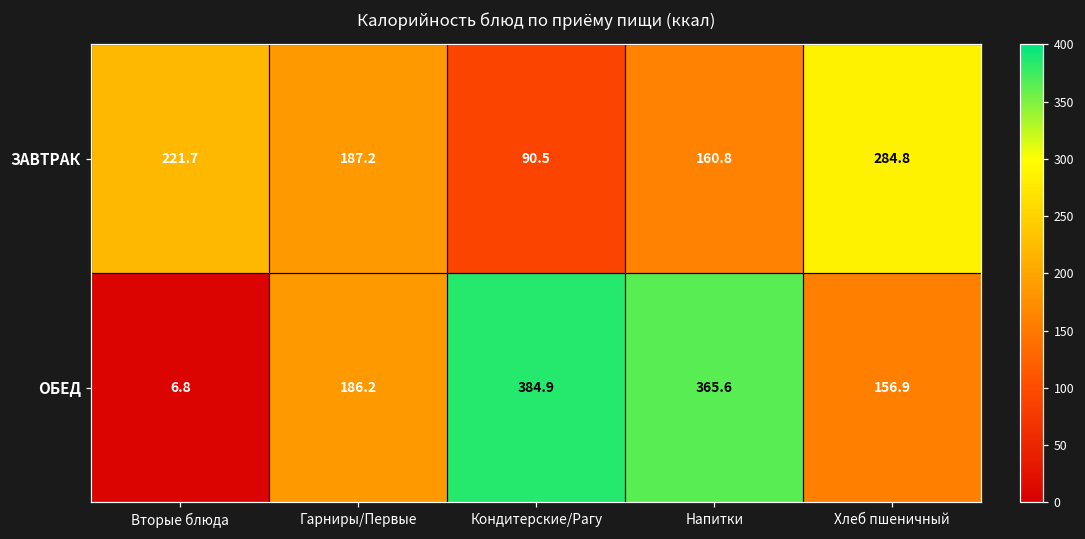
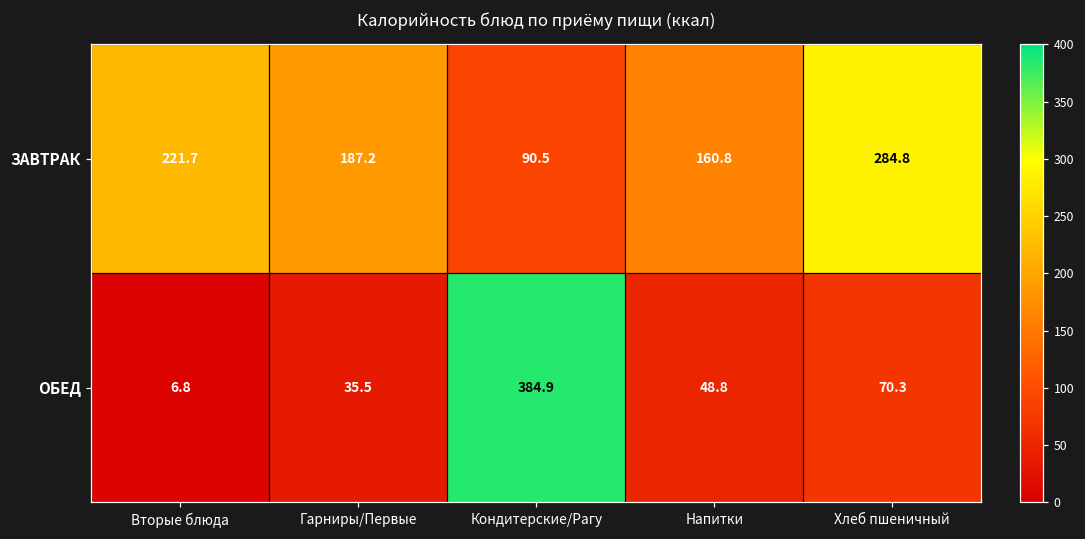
  {
    "ЗАВТРАК": {
      "Вторые блюда": 221.7,
      "Гарниры/Первые": 187.2,
      "Кондитерские/Рагу": 90.5,
      "Напитки": 160.8,
      "Хлеб пшеничный": 284.8
    },
    "ОБЕД": {
      "Вторые блюда": 6.8,
-     "Гарниры/Первые": 186.2,
+     "Гарниры/Первые": 35.5,
      "Кондитерские/Рагу": 384.9,
-     "Напитки": 365.6,
-     "Хлеб пшеничный": 156.9
+     "Напитки": 48.8,
+     "Хлеб пшеничный": 70.3
    }
  }
